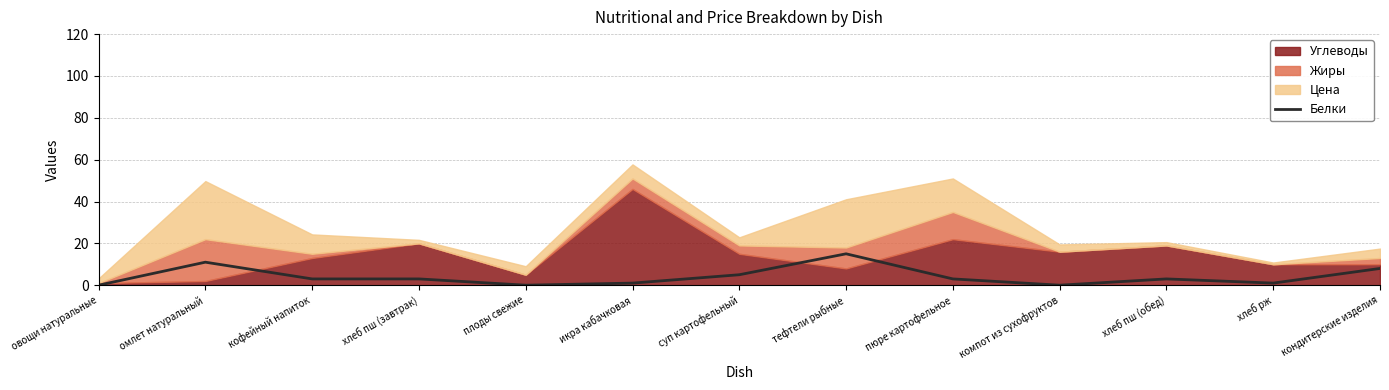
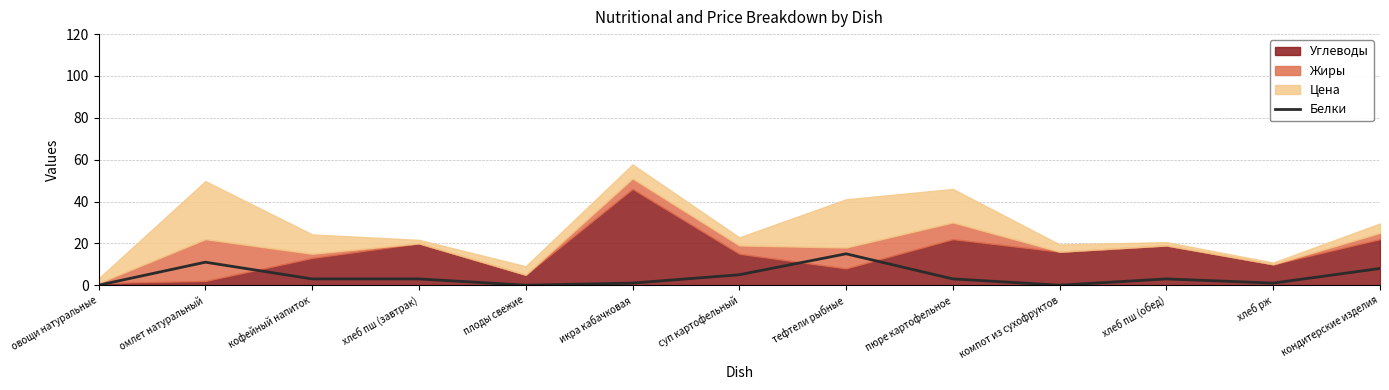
  {
    "Белки": {
      "омлет натуральный": 11,
      "кофейный напиток": 3,
      "хлеб пш (завтрак)": 3,
      "плоды свежие": 0,
      "икра кабачковая": 1,
      "суп картофельный": 5,
      "тефтели рыбные": 15,
      "пюре картофельное": 3,
      "компот из сухофруктов": 0,
      "хлеб пш (обед)": 3,
      "хлеб рж": 1,
      "кондитерские изделия": 8
    },
    "Углеводы": {
      "омлет натуральный": 2,
      "кофейный напиток": 13,
      "икра кабачковая": 46,
      "суп картофельный": 15,
      "тефтели рыбные": 8,
      "пюре картофельное": 22,
-     "кондитерские изделия": 10
+     "кондитерские изделия": 22
    },
    "Жиры": {
      "омлет натуральный": 20,
      "кофейный напиток": 2,
      "икра кабачковая": 5,
      "суп картофельный": 4,
      "тефтели рыбные": 10,
-     "пюре картофельное": 13,
+     "пюре картофельное": 8,
      "кондитерские изделия": 3
    },
    "Цена": {
      "овощи натуральные": 2,
      "омлет натуральный": 28,
      "кофейный напиток": 9,
      "хлеб пш (завтрак)": 2,
      "плоды свежие": 4,
      "икра кабачковая": 7,
      "суп картофельный": 4,
      "тефтели рыбные": 23,
      "пюре картофельное": 16,
      "компот из сухофруктов": 3,
      "хлеб пш (обед)": 2,
      "кондитерские изделия": 5
    }
  }
